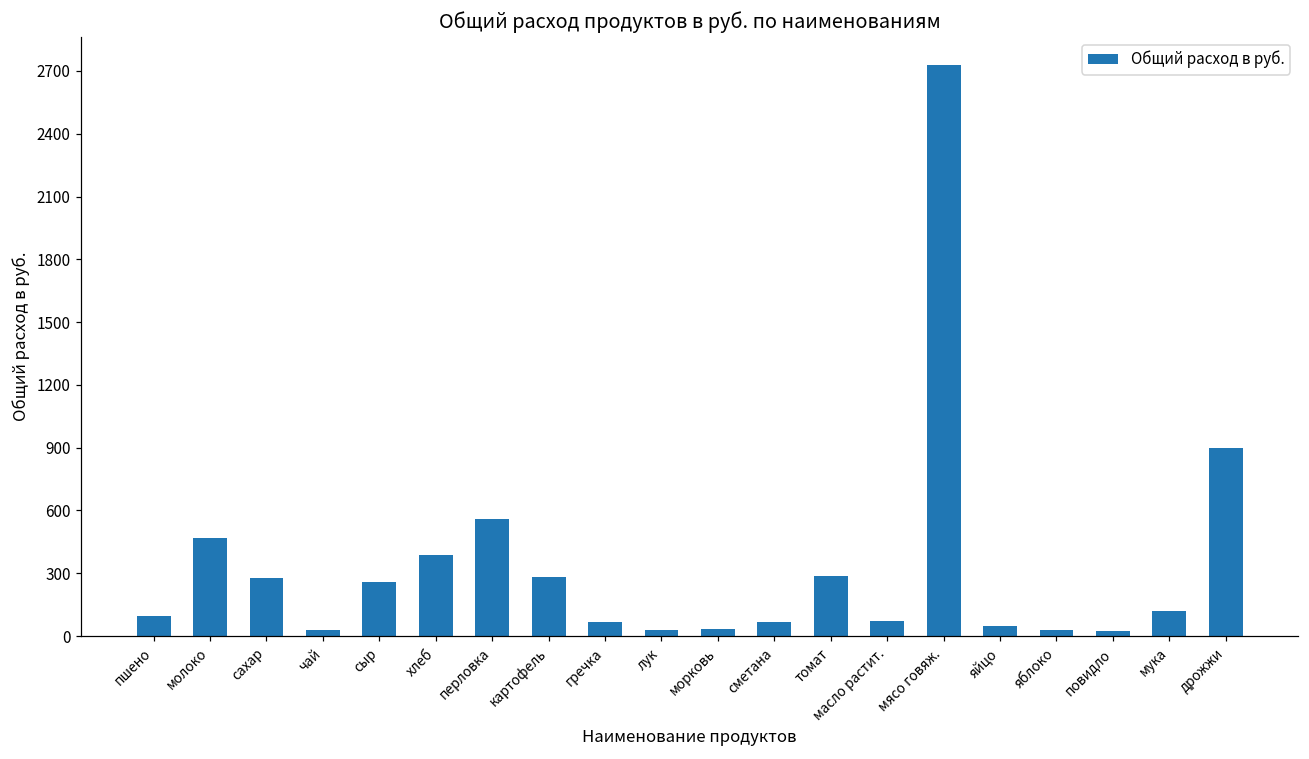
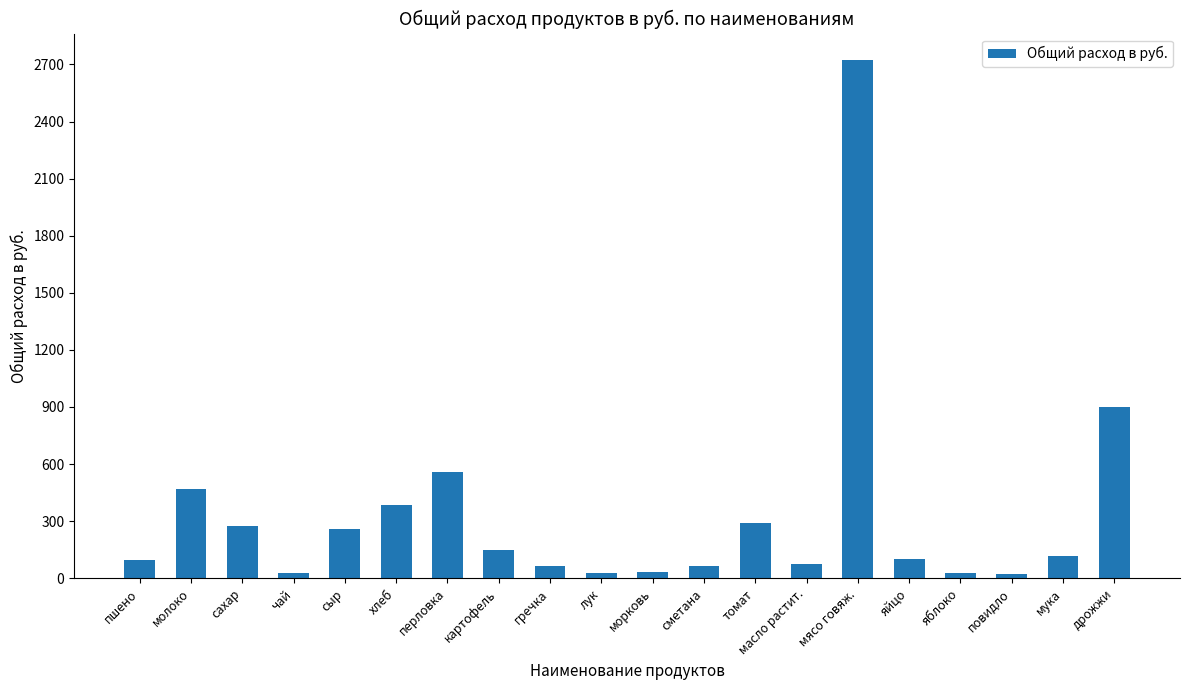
  {
    "пшено": 90,
    "молоко": 470,
    "сахар": 280,
    "чай": 30,
    "сыр": 260,
    "хлеб": 390,
    "перловка": 560,
-   "картофель": 280,
+   "картофель": 150,
    "гречка": 70,
    "лук": 30,
    "морковь": 30,
    "сметана": 70,
    "томат": 290,
    "масло растит.": 70,
    "мясо говяж.": 2730,
-   "яйцо": 50,
+   "яйцо": 100,
    "яблоко": 30,
    "повидло": 20,
    "мука": 120,
    "дрожжи": 900
  }
